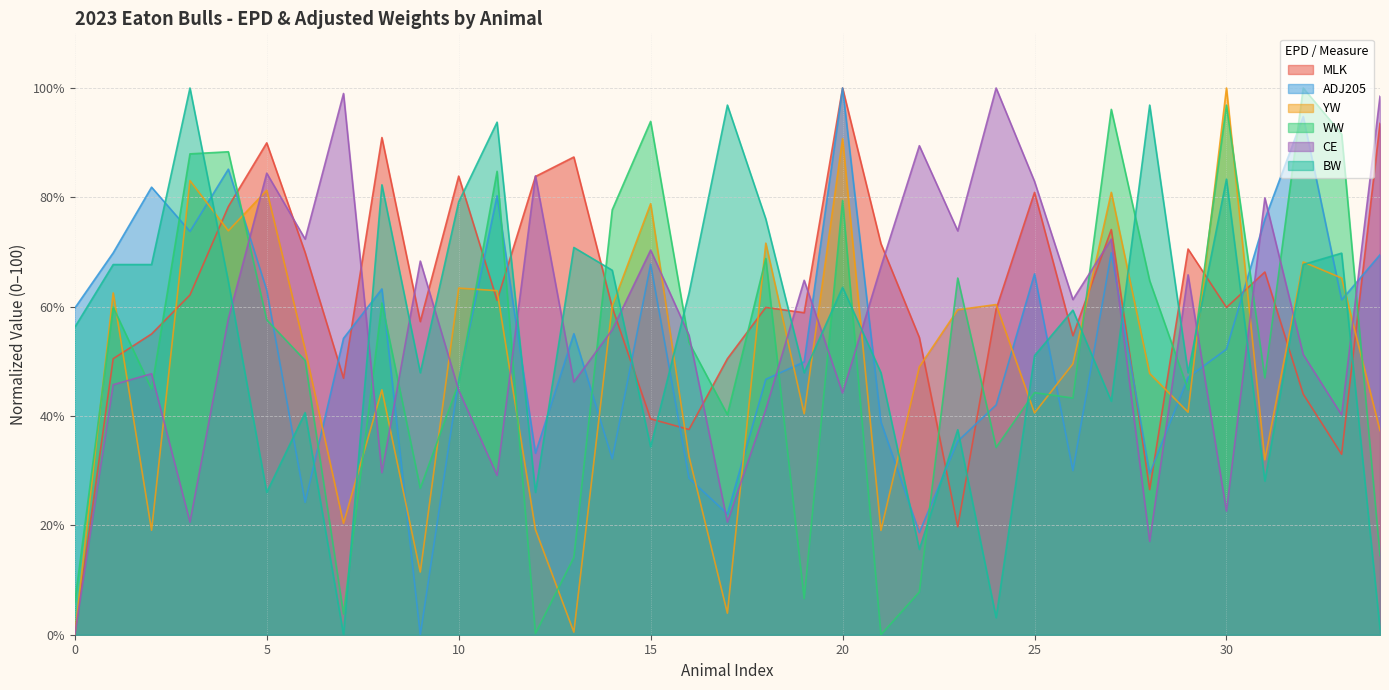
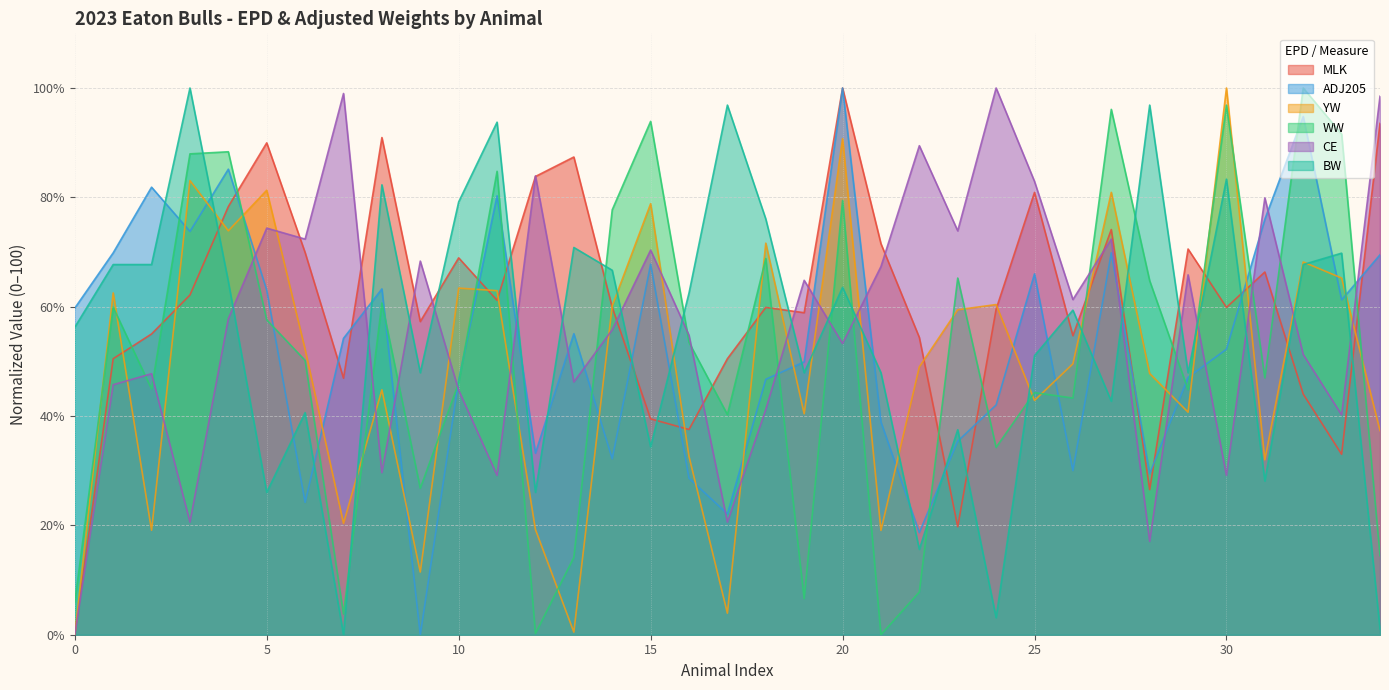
  {
    "MLK": {
      "5": "90%",
-     "10": "84%",
+     "10": "69%",
      "15": "39%",
      "25": "81%",
      "30": "60%"
    },
    "YW": {
      "5": "81%",
      "10": "63%",
      "15": "79%",
      "20": "91%",
-     "25": "41%",
+     "25": "43%",
      "30": "100%"
    },
    "CE": {
-     "5": "84%",
+     "5": "74%",
      "10": "45%",
      "15": "70%",
-     "20": "44%",
+     "20": "53%",
      "25": "83%",
-     "30": "23%"
+     "30": "29%"
    }
  }
